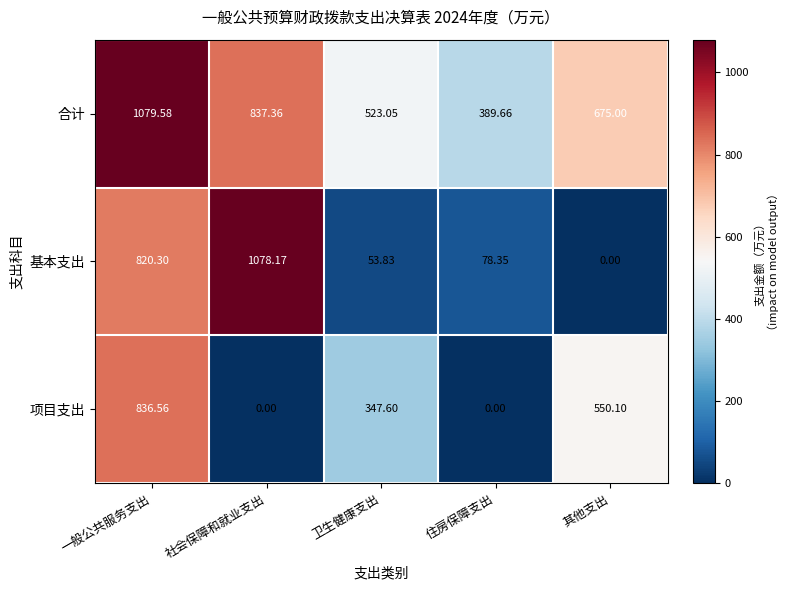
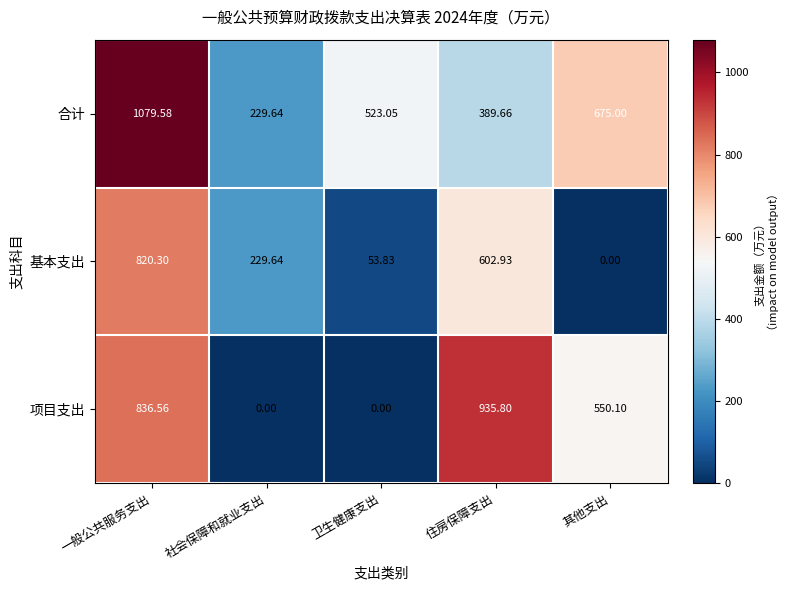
  {
    "合计": {
      "一般公共服务支出": 1079.58,
-     "社会保障和就业支出": 837.36,
+     "社会保障和就业支出": 229.64,
      "卫生健康支出": 523.05,
      "住房保障支出": 389.66,
      "其他支出": 675.00
    },
    "基本支出": {
      "一般公共服务支出": 820.30,
-     "社会保障和就业支出": 1078.17,
+     "社会保障和就业支出": 229.64,
      "卫生健康支出": 53.83,
-     "住房保障支出": 78.35,
+     "住房保障支出": 602.93,
      "其他支出": 0.00
    },
    "项目支出": {
      "一般公共服务支出": 836.56,
      "社会保障和就业支出": 0.00,
-     "卫生健康支出": 347.60,
-     "住房保障支出": 0.00,
+     "卫生健康支出": 0.00,
+     "住房保障支出": 935.80,
      "其他支出": 550.10
    }
  }
